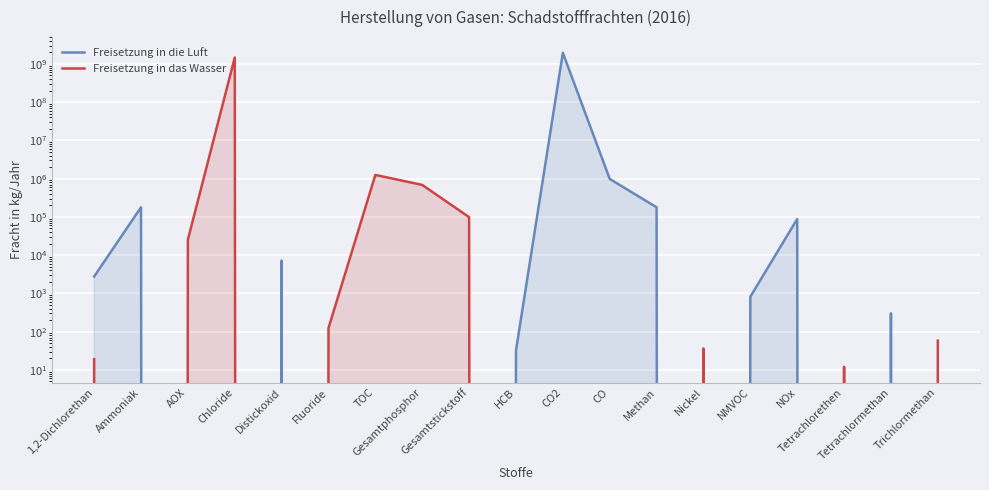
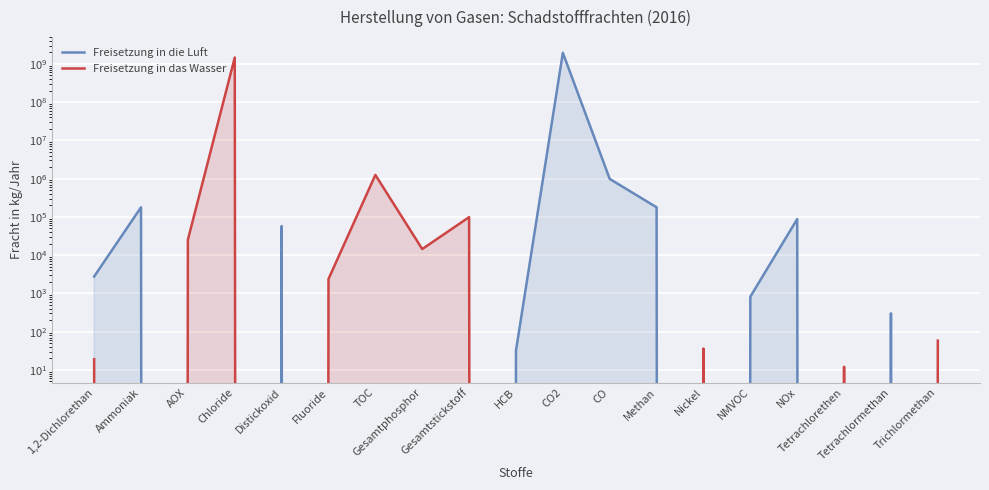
  {
    "Freisetzung in die Luft": {
      "1,2-Dichlorethan": 3000,
      "Ammoniak": 200000,
-     "Distickoxid": 7000,
+     "Distickoxid": 60000,
      "HCB": 30,
      "CO2": 2000000000,
      "CO": 1000000,
      "Methan": 200000,
      "NMVOC": 800,
      "NOx": 90000,
      "Tetrachlormethan": 300
    },
    "Freisetzung in das Wasser": {
      "1,2-Dichlorethan": 20,
      "AOX": 30000,
      "Chloride": 1500000000,
-     "Fluoride": 120,
+     "Fluoride": 2000,
      "TOC": 1300000,
-     "Gesamtphosphor": 700000,
+     "Gesamtphosphor": 14000,
      "Gesamtstickstoff": 100000,
      "Nickel": 40,
      "Tetrachlorethen": 12,
      "Trichlormethan": 60
    }
  }
